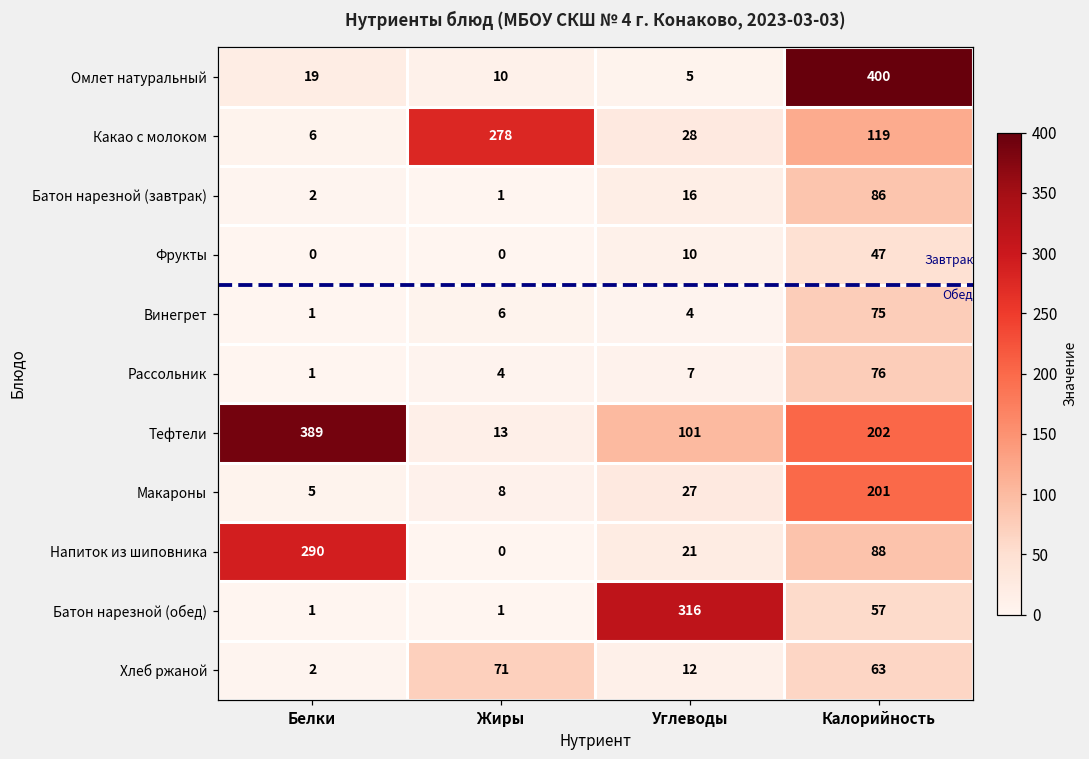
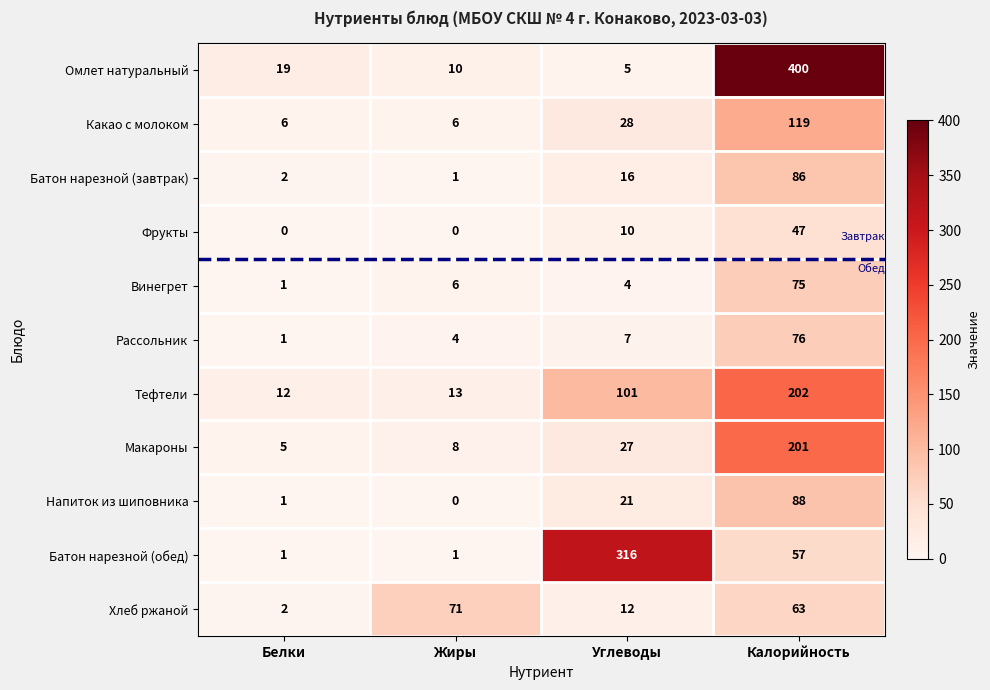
  {
    "Омлет натуральный": {
      "Белки": 19,
      "Жиры": 10,
      "Углеводы": 5,
      "Калорийность": 400
    },
    "Какао с молоком": {
      "Белки": 6,
-     "Жиры": 278,
+     "Жиры": 6,
      "Углеводы": 28,
      "Калорийность": 119
    },
    "Батон нарезной (завтрак)": {
      "Белки": 2,
      "Жиры": 1,
      "Углеводы": 16,
      "Калорийность": 86
    },
    "Фрукты": {
      "Белки": 0,
      "Жиры": 0,
      "Углеводы": 10
    },
    "Винегрет": {
      "Белки": 1,
      "Жиры": 6,
      "Углеводы": 4
    },
    "Рассольник": {
      "Белки": 1,
      "Жиры": 4,
      "Углеводы": 7,
      "Калорийность": 76
    },
    "Тефтели": {
-     "Белки": 389,
+     "Белки": 12,
      "Жиры": 13,
      "Углеводы": 101,
      "Калорийность": 202
    },
    "Макароны": {
      "Белки": 5,
      "Жиры": 8,
      "Углеводы": 27,
      "Калорийность": 201
    },
    "Напиток из шиповника": {
-     "Белки": 290,
+     "Белки": 1,
      "Жиры": 0,
      "Углеводы": 21,
      "Калорийность": 88
    },
    "Батон нарезной (обед)": {
      "Белки": 1,
      "Жиры": 1,
      "Углеводы": 316,
      "Калорийность": 57
    },
    "Хлеб ржаной": {
      "Белки": 2,
      "Жиры": 71,
      "Углеводы": 12,
      "Калорийность": 63
    }
  }
